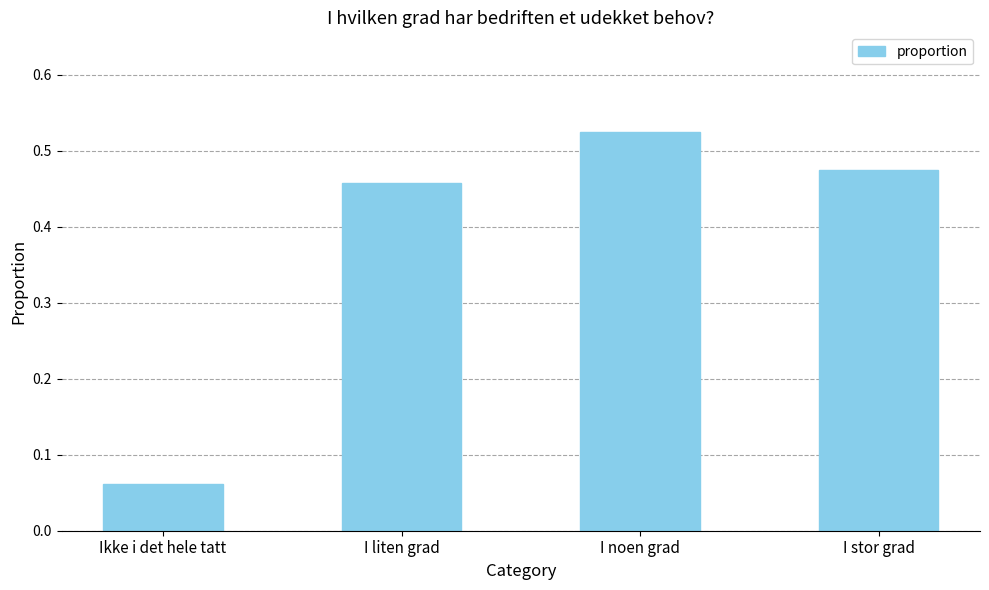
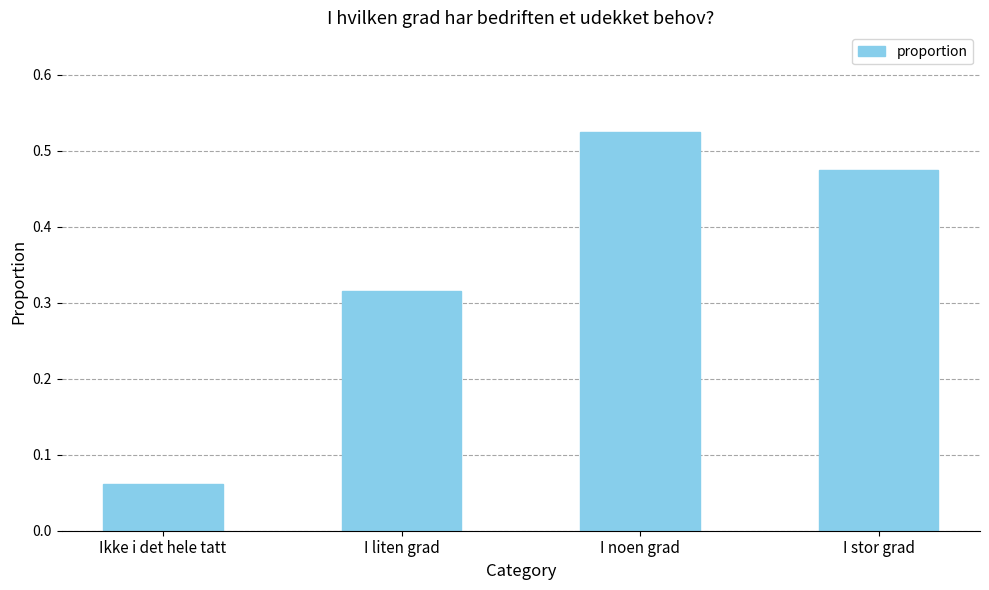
  {
    "Ikke i det hele tatt": 0.06,
-   "I liten grad": 0.46,
+   "I liten grad": 0.32,
    "I noen grad": 0.52,
    "I stor grad": 0.47
  }
